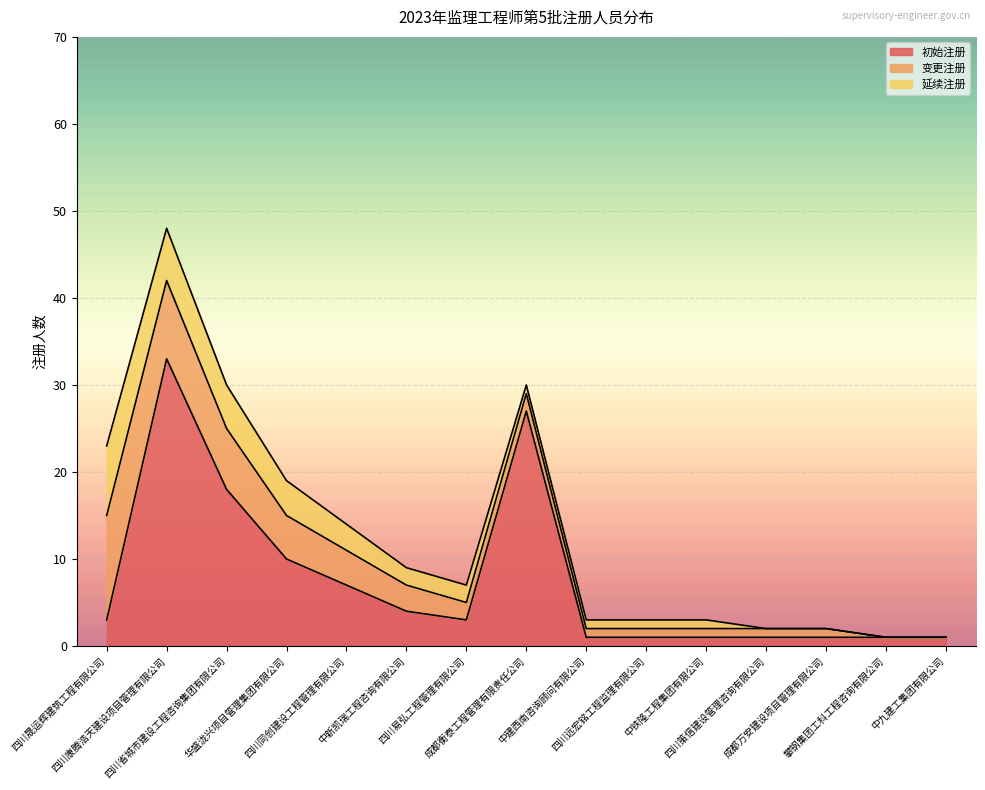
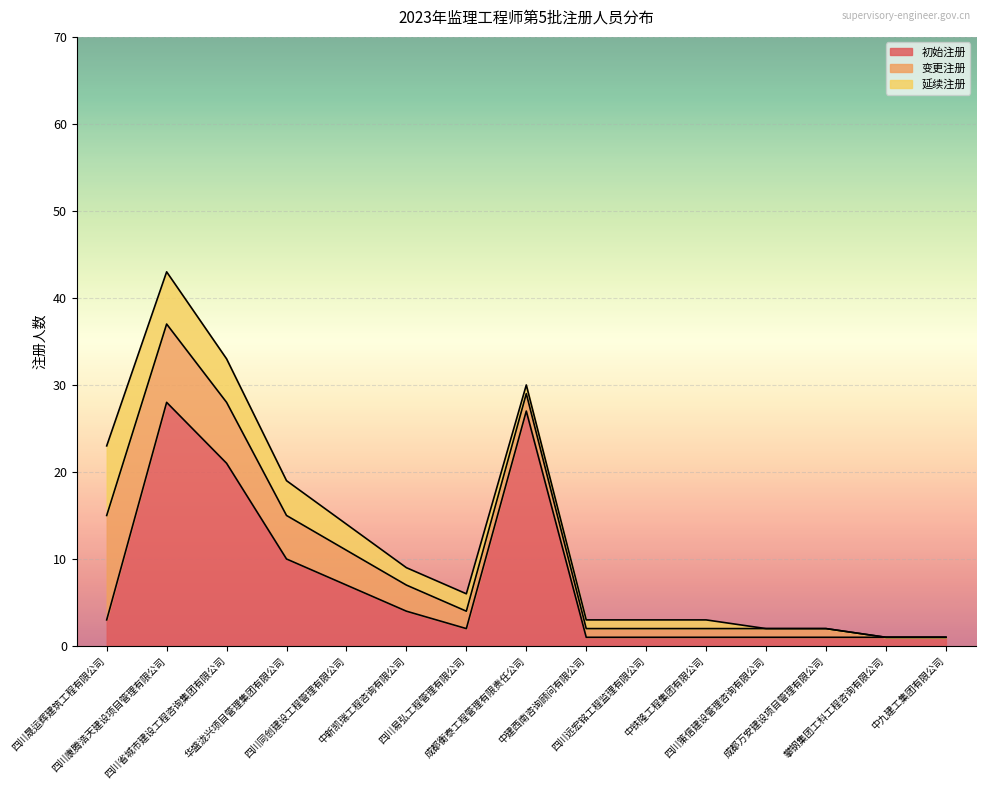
  {
    "初始注册": {
      "四川晟运辉建筑工程有限公司": 3,
-     "四川康腾浩天建设项目管理有限公司": 33,
-     "四川省城市建设工程咨询集团有限公司": 18,
+     "四川康腾浩天建设项目管理有限公司": 28,
+     "四川省城市建设工程咨询集团有限公司": 21,
      "华盛泷兴项目管理集团有限公司": 10,
      "四川同创建设工程管理有限公司": 7,
      "中新凯瑞工程咨询有限公司": 4,
-     "四川易弘工程管理有限公司": 3,
+     "四川易弘工程管理有限公司": 2,
      "成都衡泰工程管理有限责任公司": 27,
      "中建西南咨询顾问有限公司": 1,
      "四川远宏铭工程监理有限公司": 1,
      "中铁隆工程集团有限公司": 1,
      "四川策信建设管理咨询有限公司": 1,
      "成都万安建设项目管理有限公司": 1
    }
  }
